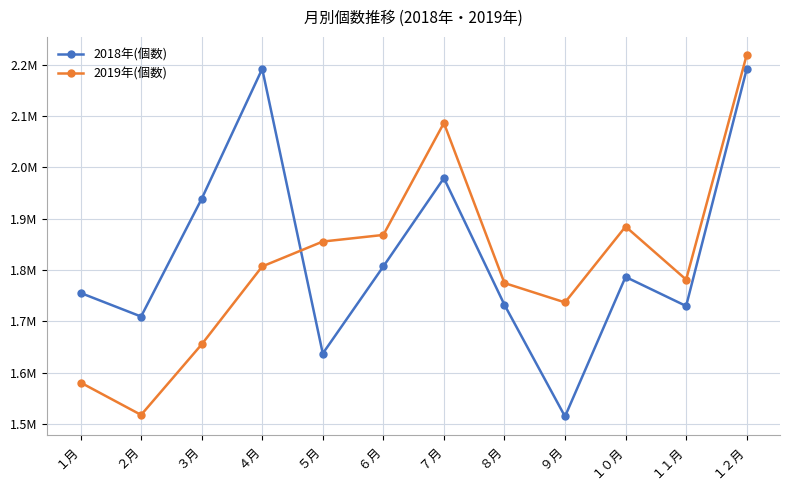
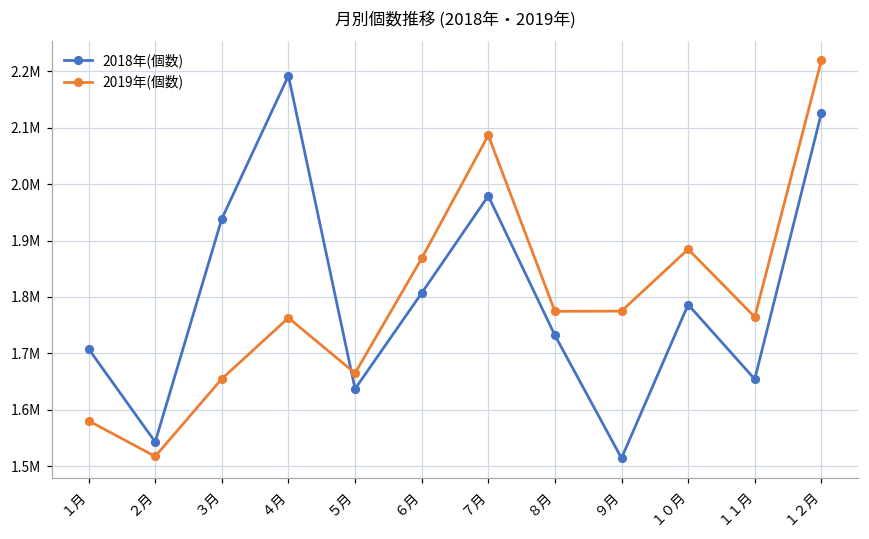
  {
    "2018年(個数)": {
-     "１月": 1760000,
-     "２月": 1710000,
+     "１月": 1710000,
+     "２月": 1540000,
      "３月": 1940000,
      "４月": 2190000,
      "５月": 1640000,
      "６月": 1810000,
      "７月": 1980000,
      "８月": 1730000,
      "９月": 1510000,
      "１０月": 1790000,
-     "１１月": 1730000,
-     "１２月": 2190000
+     "１１月": 1650000,
+     "１２月": 2130000
    },
    "2019年(個数)": {
      "１月": 1580000,
      "２月": 1520000,
      "３月": 1660000,
-     "４月": 1810000,
-     "５月": 1860000,
+     "４月": 1760000,
+     "５月": 1670000,
      "６月": 1870000,
      "７月": 2090000,
      "８月": 1770000,
-     "９月": 1740000,
+     "９月": 1770000,
      "１０月": 1880000,
-     "１１月": 1780000,
+     "１１月": 1760000,
      "１２月": 2220000
    }
  }
